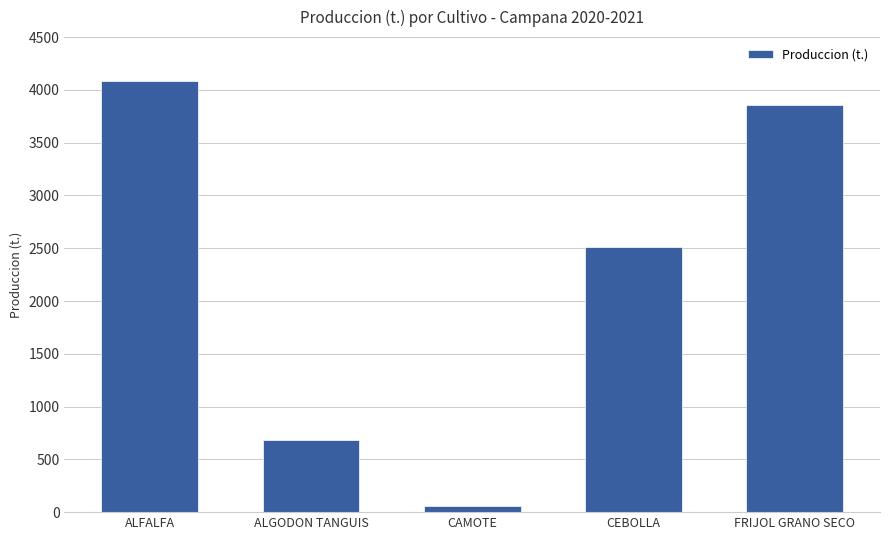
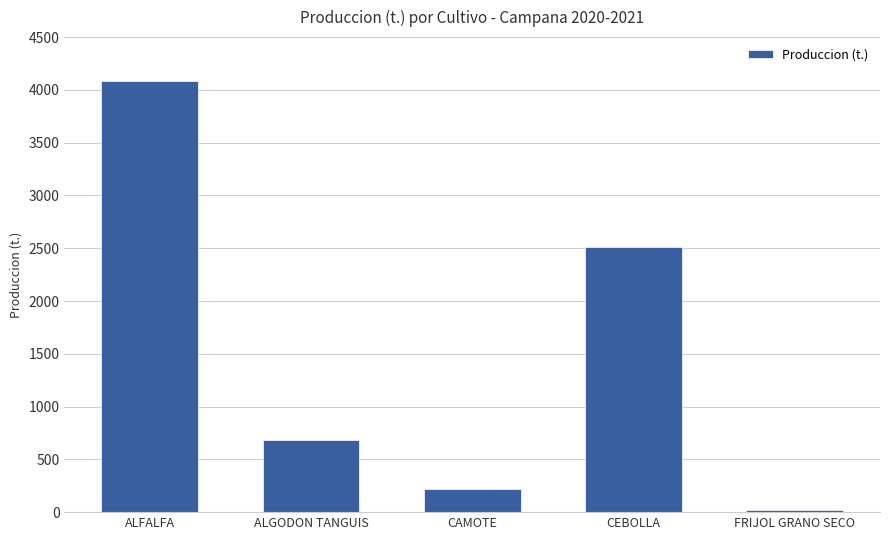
  {
    "ALFALFA": 4080,
    "ALGODON TANGUIS": 690,
-   "CAMOTE": 60,
+   "CAMOTE": 220,
    "CEBOLLA": 2510,
-   "FRIJOL GRANO SECO": 3860
+   "FRIJOL GRANO SECO": 20
  }
